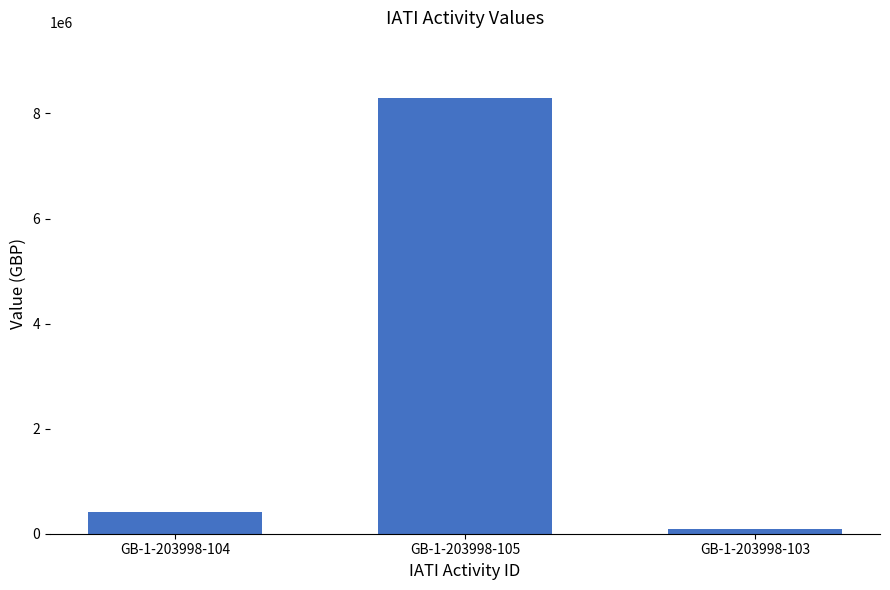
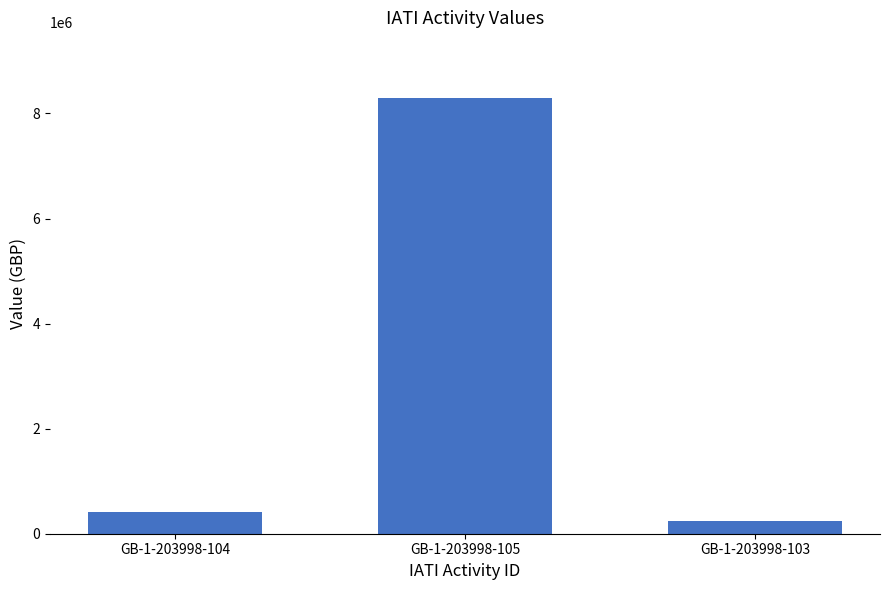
  {
    "GB-1-203998-104": 400000,
    "GB-1-203998-105": 8300000,
-   "GB-1-203998-103": 100000
+   "GB-1-203998-103": 200000
  }
